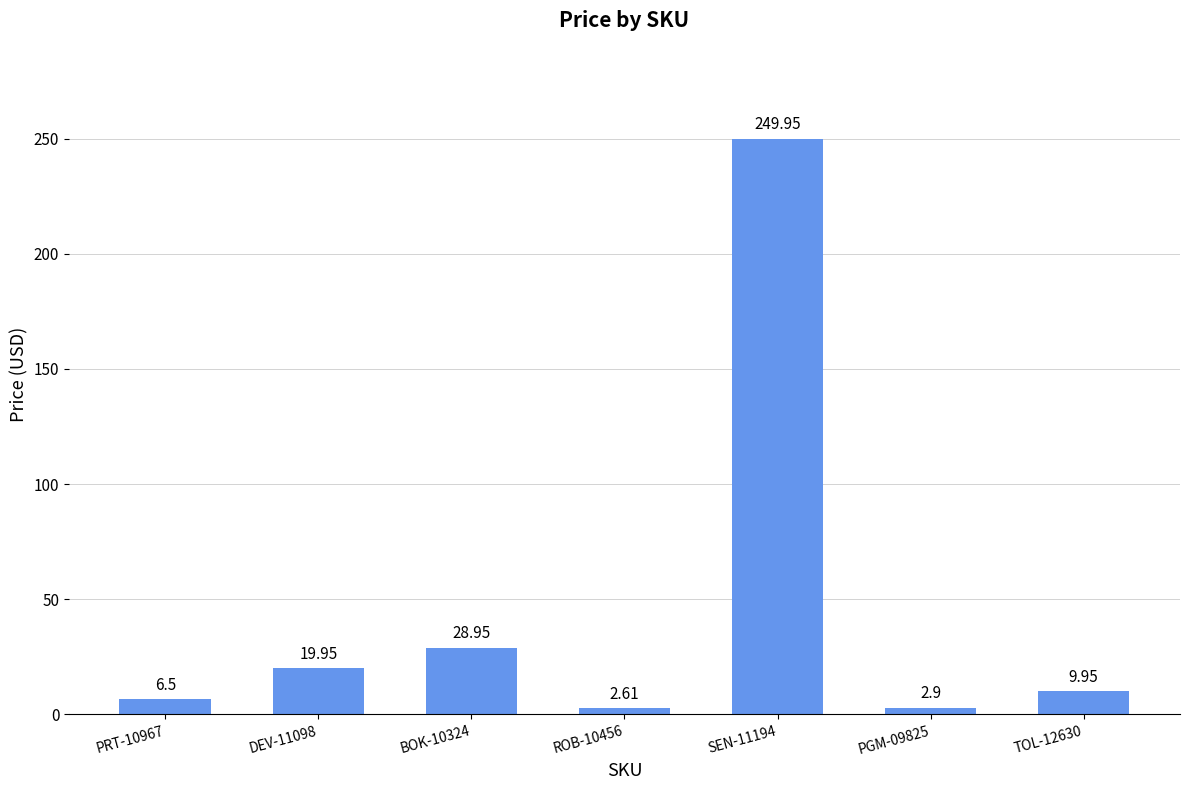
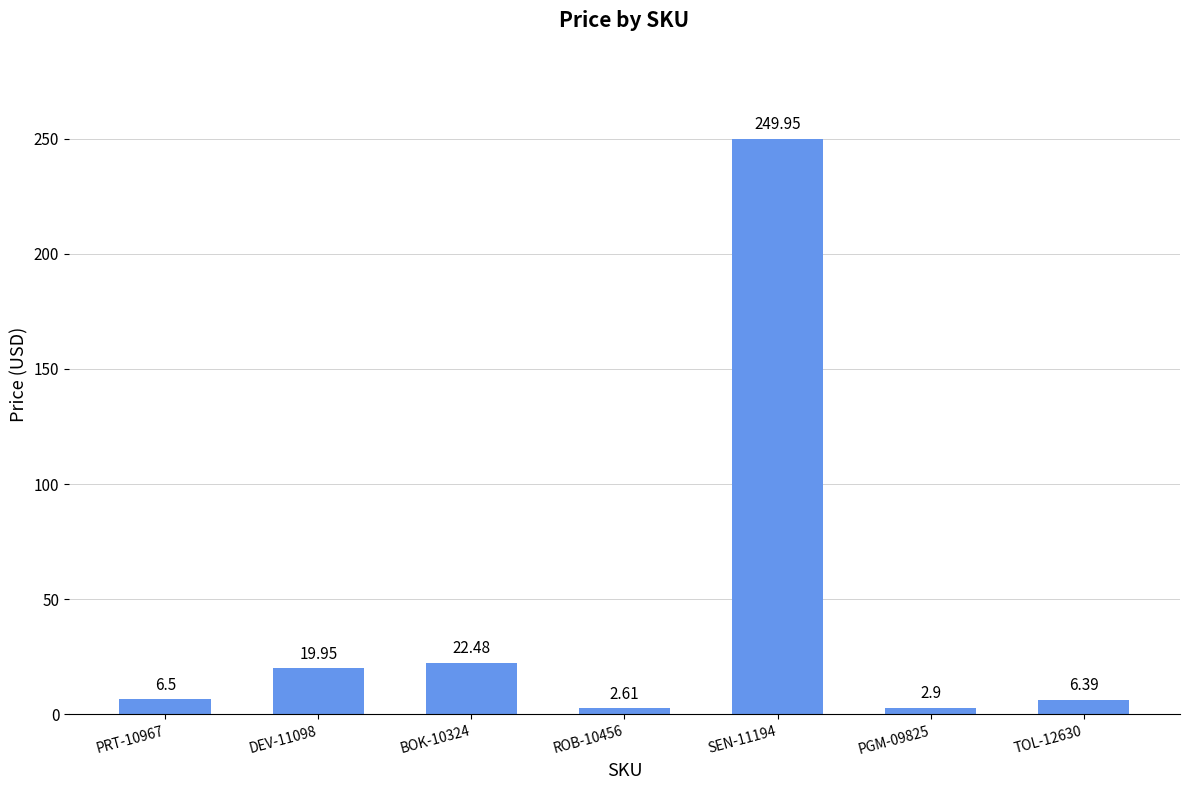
  {
    "PRT-10967": 6.5,
    "DEV-11098": 19.95,
-   "BOK-10324": 28.95,
+   "BOK-10324": 22.48,
    "ROB-10456": 2.61,
    "SEN-11194": 249.95,
    "PGM-09825": 2.9,
-   "TOL-12630": 9.95
+   "TOL-12630": 6.39
  }
